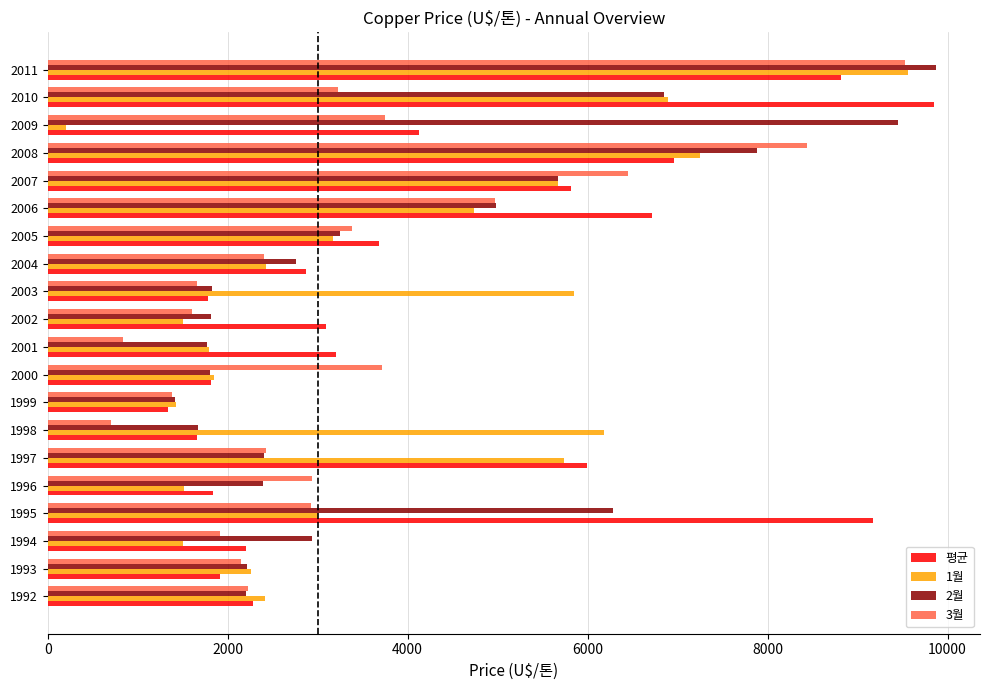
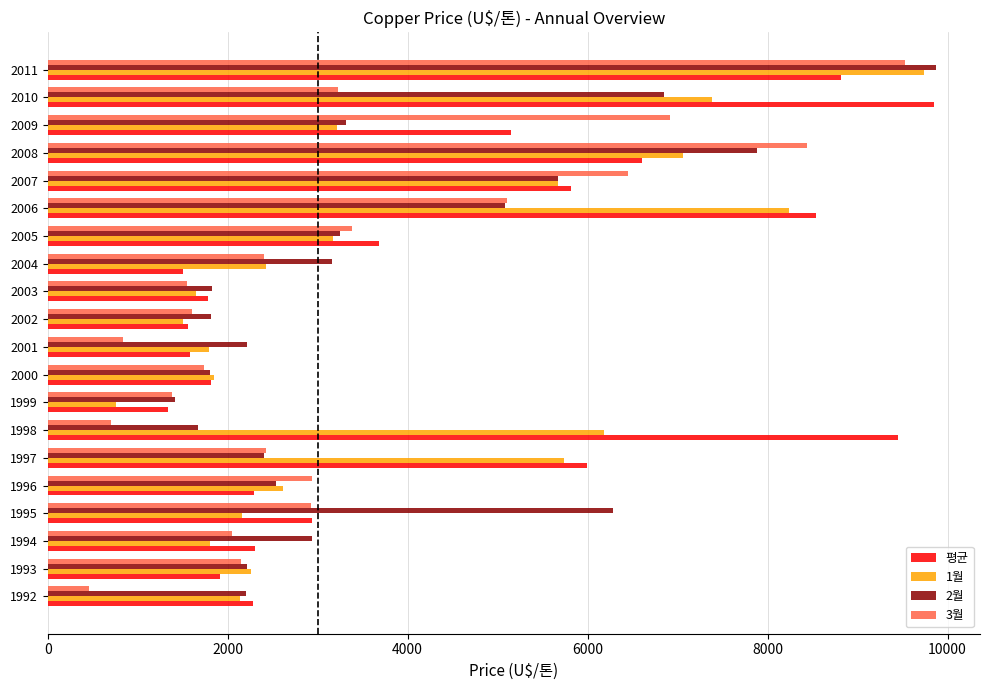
  {
    "평균": {
      "2011": 8800,
      "2010": 9900,
-     "2009": 4100,
-     "2008": 7000,
+     "2009": 5100,
+     "2008": 6600,
      "2007": 5800,
-     "2006": 6700,
+     "2006": 8500,
      "2005": 3700,
-     "2004": 2900,
+     "2004": 1500,
      "2003": 1800,
-     "2002": 3100,
-     "2001": 3200,
+     "2002": 1600,
+     "2001": 1600,
      "2000": 1800,
      "1999": 1300,
-     "1998": 1700,
+     "1998": 9400,
      "1997": 6000,
-     "1996": 1800,
-     "1995": 9200,
-     "1994": 2200,
+     "1996": 2300,
+     "1995": 2900,
+     "1994": 2300,
      "1993": 1900,
      "1992": 2300
    },
    "1월": {
-     "2011": 9600,
-     "2010": 6900,
-     "2009": 200,
-     "2008": 7200,
+     "2011": 9700,
+     "2010": 7400,
+     "2009": 3200,
+     "2008": 7100,
      "2007": 5700,
-     "2006": 4700,
+     "2006": 8200,
      "2005": 3200,
      "2004": 2400,
-     "2003": 5900,
+     "2003": 1600,
      "2002": 1500,
      "2001": 1800,
      "2000": 1800,
-     "1999": 1400,
+     "1999": 800,
      "1998": 6200,
      "1997": 5700,
-     "1996": 1500,
-     "1995": 3000,
-     "1994": 1500,
+     "1996": 2600,
+     "1995": 2200,
+     "1994": 1800,
      "1993": 2300,
-     "1992": 2400
+     "1992": 2100
    },
    "2월": {
      "2011": 9900,
      "2010": 6800,
-     "2009": 9400,
+     "2009": 3300,
      "2008": 7900,
      "2007": 5700,
-     "2006": 5000,
+     "2006": 5100,
      "2005": 3300,
-     "2004": 2800,
+     "2004": 3200,
      "2003": 1800,
      "2002": 1800,
-     "2001": 1800,
+     "2001": 2200,
      "2000": 1800,
      "1999": 1400,
      "1998": 1700,
      "1997": 2400,
-     "1996": 2400,
+     "1996": 2500,
      "1995": 6300,
      "1994": 2900,
      "1993": 2200,
      "1992": 2200
    },
    "3월": {
      "2011": 9500,
      "2010": 3200,
-     "2009": 3700,
+     "2009": 6900,
      "2008": 8400,
      "2007": 6500,
-     "2006": 5000,
+     "2006": 5100,
      "2005": 3400,
      "2004": 2400,
-     "2003": 1700,
+     "2003": 1600,
      "2002": 1600,
      "2001": 800,
-     "2000": 3700,
+     "2000": 1700,
      "1999": 1400,
      "1998": 700,
      "1997": 2400,
      "1996": 2900,
      "1995": 2900,
-     "1994": 1900,
+     "1994": 2000,
      "1993": 2200,
-     "1992": 2200
+     "1992": 500
    }
  }
